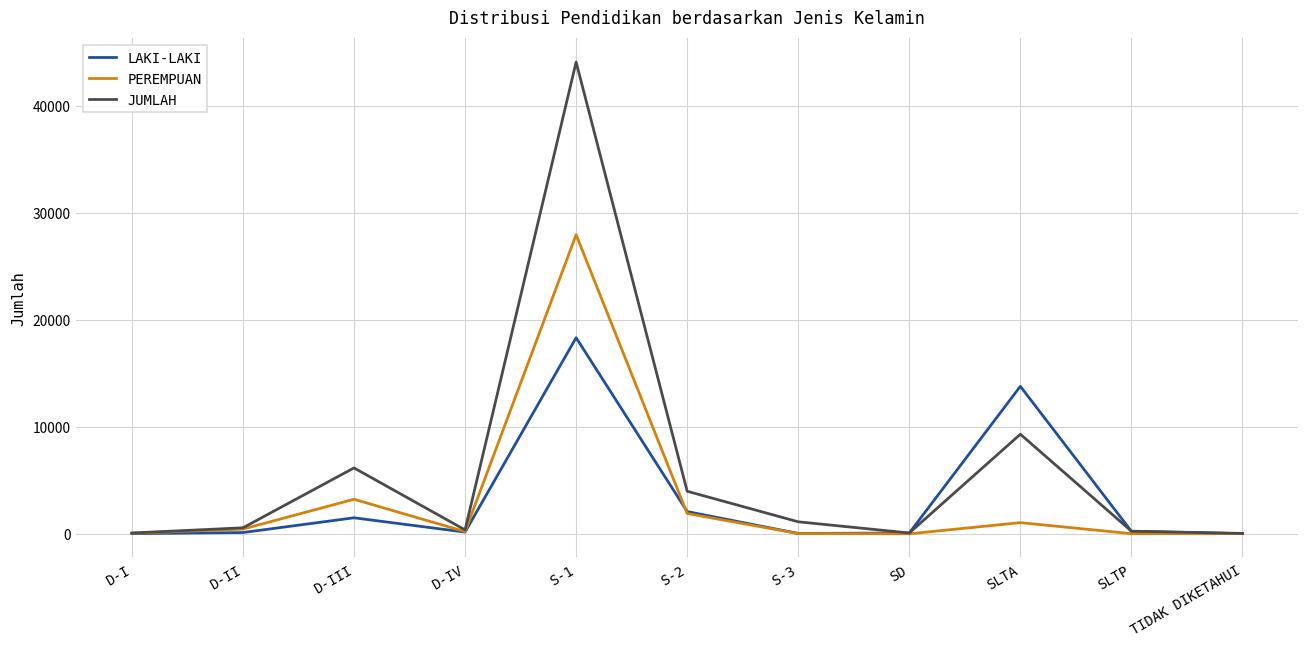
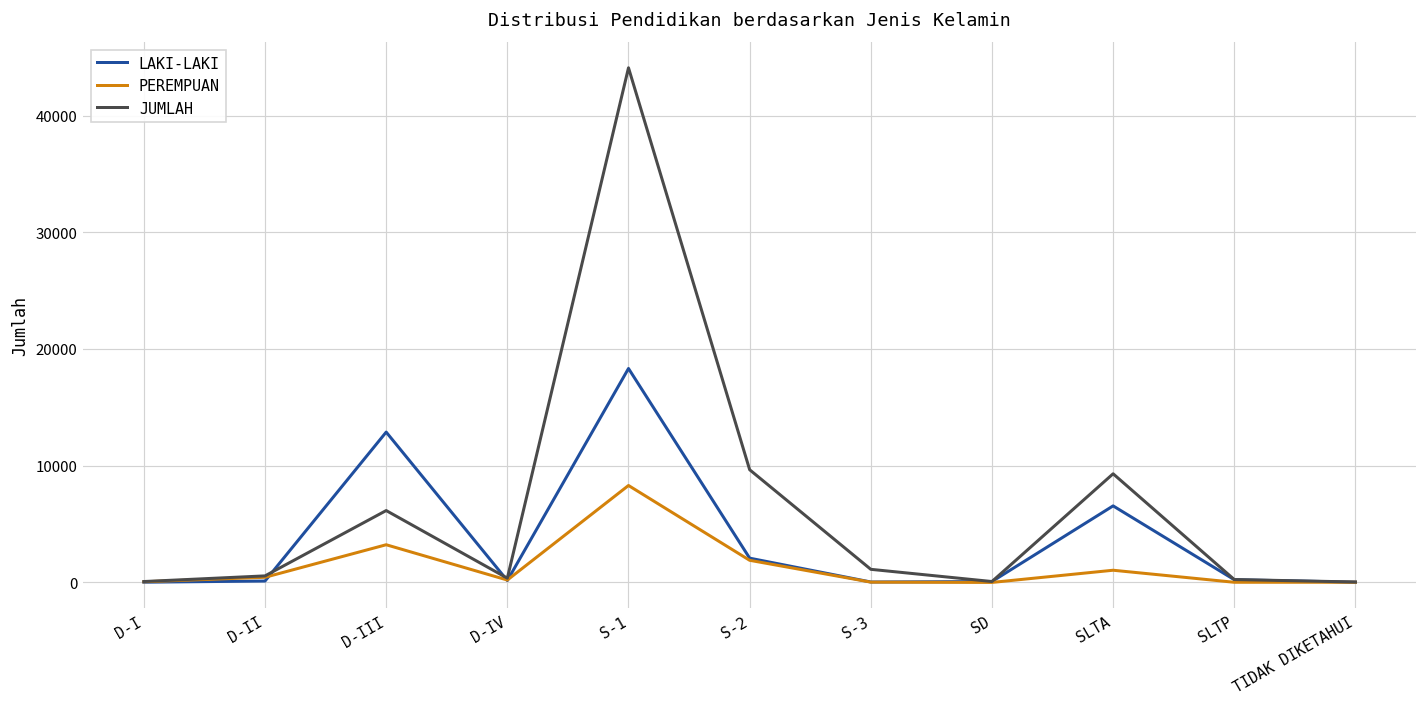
  {
    "LAKI-LAKI": {
      "D-II": 0,
-     "D-III": 1000,
+     "D-III": 13000,
      "S-1": 18000,
-     "SLTA": 14000
+     "SLTA": 7000
    },
    "PEREMPUAN": {
      "D-III": 3000,
-     "S-1": 28000,
+     "S-1": 8000,
      "SLTA": 1000
    },
    "JUMLAH": {
      "D-III": 6000,
      "S-1": 44000,
-     "S-2": 4000,
+     "S-2": 10000,
      "S-3": 1000,
      "SLTA": 9000
    }
  }
